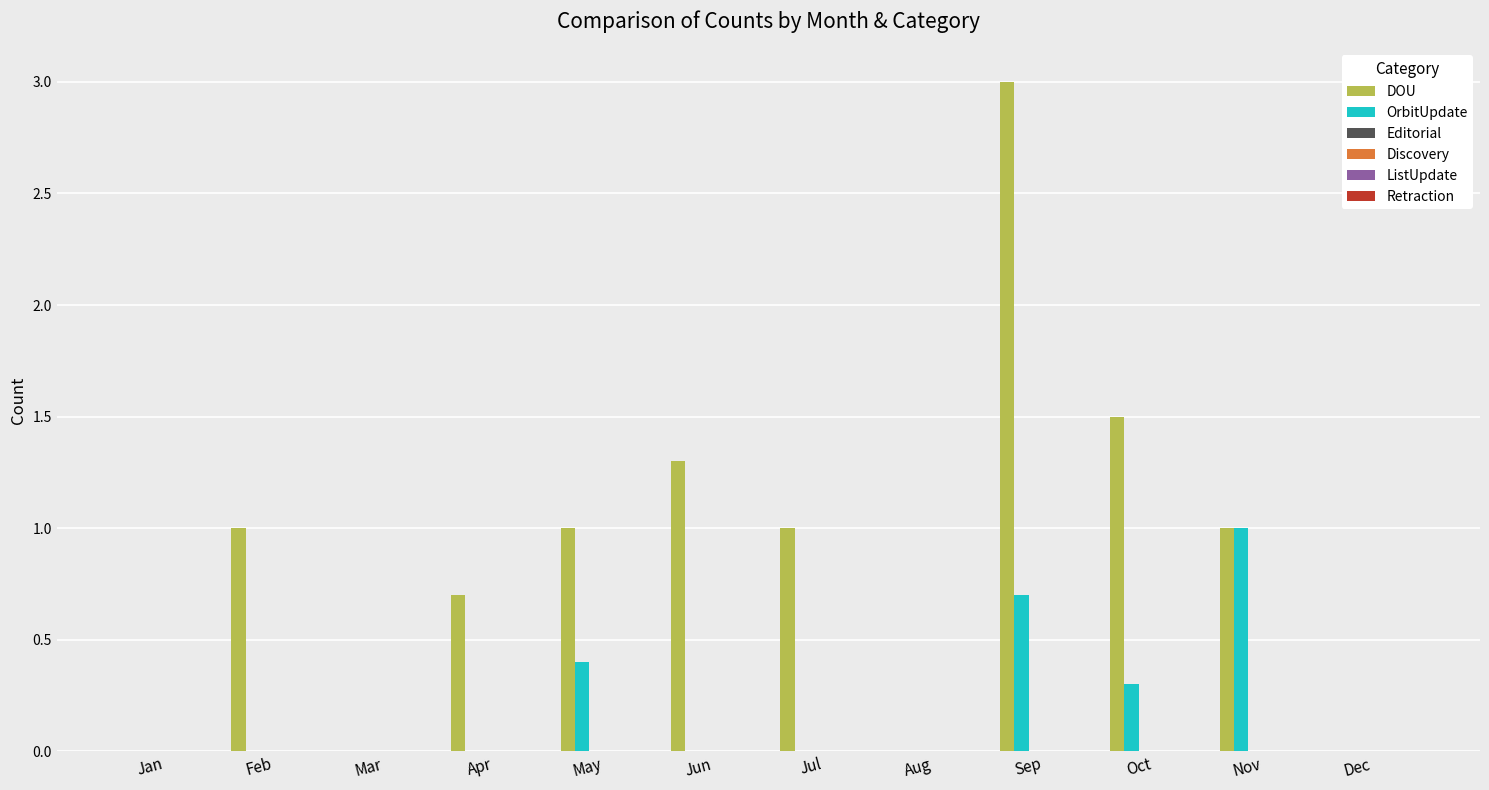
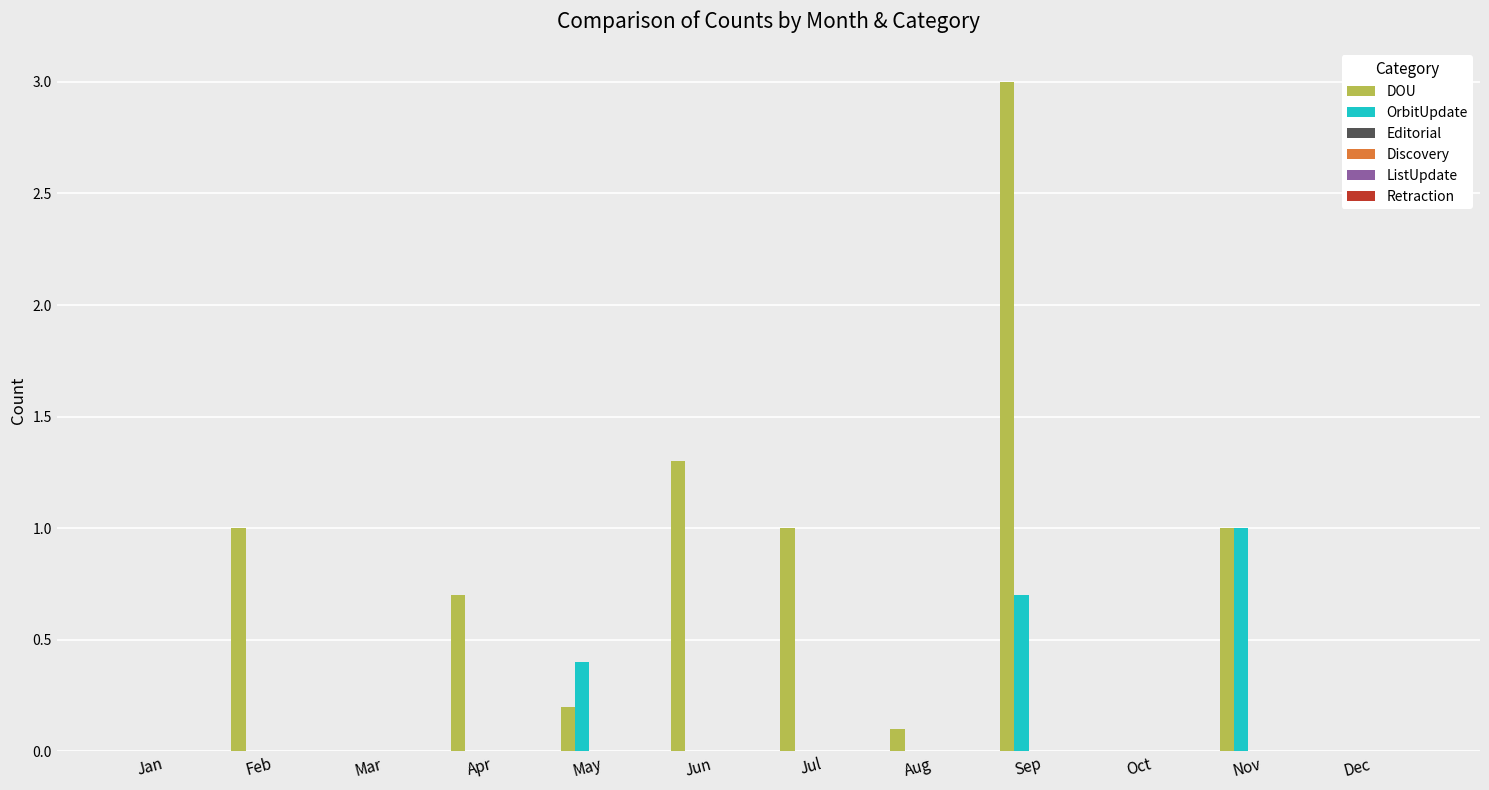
  {
    "DOU": {
      "Jan": 0.0,
      "Feb": 1.0,
      "Mar": 0.0,
      "Apr": 0.7,
-     "May": 1.0,
+     "May": 0.2,
      "Jun": 1.3,
      "Jul": 1.0,
-     "Aug": 0.0,
+     "Aug": 0.1,
      "Sep": 3.0,
-     "Oct": 1.5,
+     "Oct": 0.0,
      "Nov": 1.0,
      "Dec": 0.0
    },
    "OrbitUpdate": {
      "Jan": 0.0,
      "Feb": 0.0,
      "Mar": 0.0,
      "Apr": 0.0,
      "May": 0.4,
      "Jun": 0.0,
      "Jul": 0.0,
      "Aug": 0.0,
      "Sep": 0.7,
-     "Oct": 0.3,
+     "Oct": 0.0,
      "Nov": 1.0,
      "Dec": 0.0
    },
    "Editorial": {
      "Jan": 0.0,
      "Feb": 0.0,
      "Mar": 0.0,
      "Apr": 0.0,
      "May": 0.0,
      "Jun": 0.0,
      "Jul": 0.0,
      "Aug": 0.0,
      "Sep": 0.0,
      "Oct": 0.0,
      "Nov": 0.0,
      "Dec": 0.0
    },
    "Discovery": {
      "Jan": 0.0,
      "Feb": 0.0,
      "Mar": 0.0,
      "Apr": 0.0,
      "May": 0.0,
      "Jun": 0.0,
      "Jul": 0.0,
      "Aug": 0.0,
      "Sep": 0.0,
      "Oct": 0.0,
      "Nov": 0.0,
      "Dec": 0.0
    },
    "ListUpdate": {
      "Jan": 0.0,
      "Feb": 0.0,
      "Mar": 0.0,
      "Apr": 0.0,
      "May": 0.0,
      "Jun": 0.0,
      "Jul": 0.0,
      "Aug": 0.0,
      "Sep": 0.0,
      "Oct": 0.0,
      "Nov": 0.0,
      "Dec": 0.0
    },
    "Retraction": {
      "Jan": 0.0,
      "Feb": 0.0,
      "Mar": 0.0,
      "Apr": 0.0,
      "May": 0.0,
      "Jun": 0.0,
      "Jul": 0.0,
      "Aug": 0.0,
      "Sep": 0.0,
      "Oct": 0.0,
      "Nov": 0.0,
      "Dec": 0.0
    }
  }
